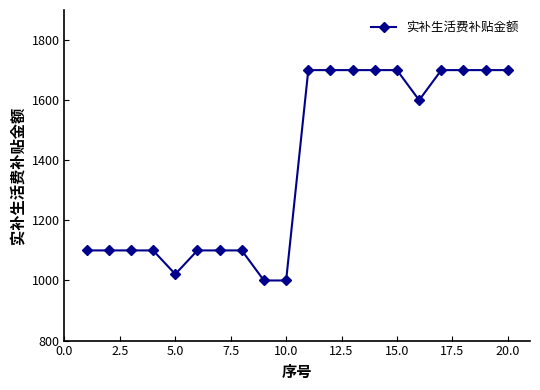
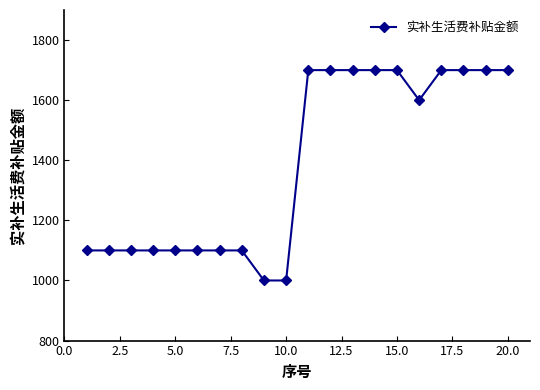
  {
-   "5.0": 1020,
+   "5.0": 1100,
    "10.0": 1000,
    "15.0": 1700,
    "20.0": 1700
  }
